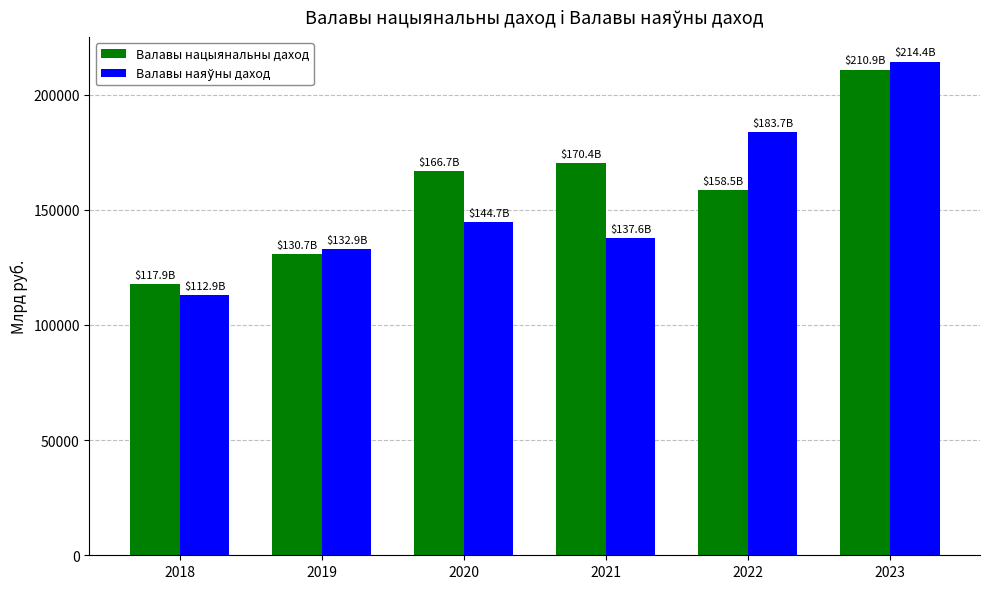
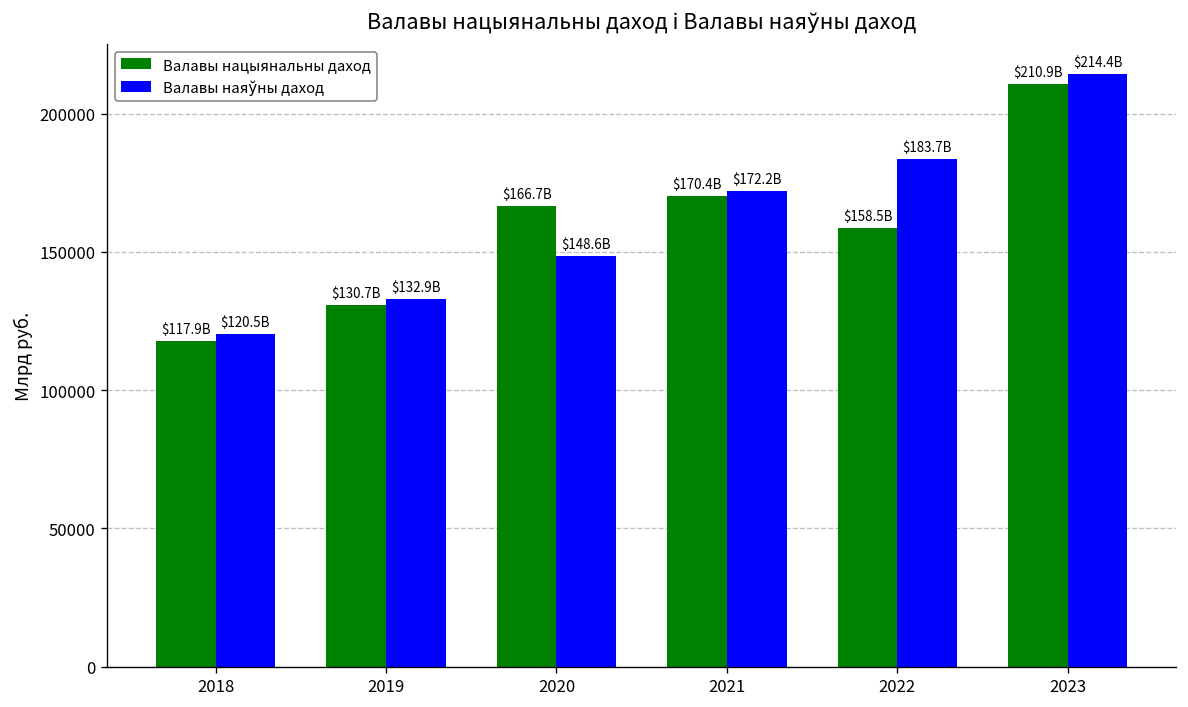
  {
    "Валавы нацыянальны даход": {
      "2018": "$117.9B",
      "2019": "$130.7B",
      "2020": "$166.7B",
      "2021": "$170.4B",
      "2022": "$158.5B",
      "2023": "$210.9B"
    },
    "Валавы наяўны даход": {
-     "2018": "$112.9B",
+     "2018": "$120.5B",
      "2019": "$132.9B",
-     "2020": "$144.7B",
-     "2021": "$137.6B",
+     "2020": "$148.6B",
+     "2021": "$172.2B",
      "2022": "$183.7B",
      "2023": "$214.4B"
    }
  }
